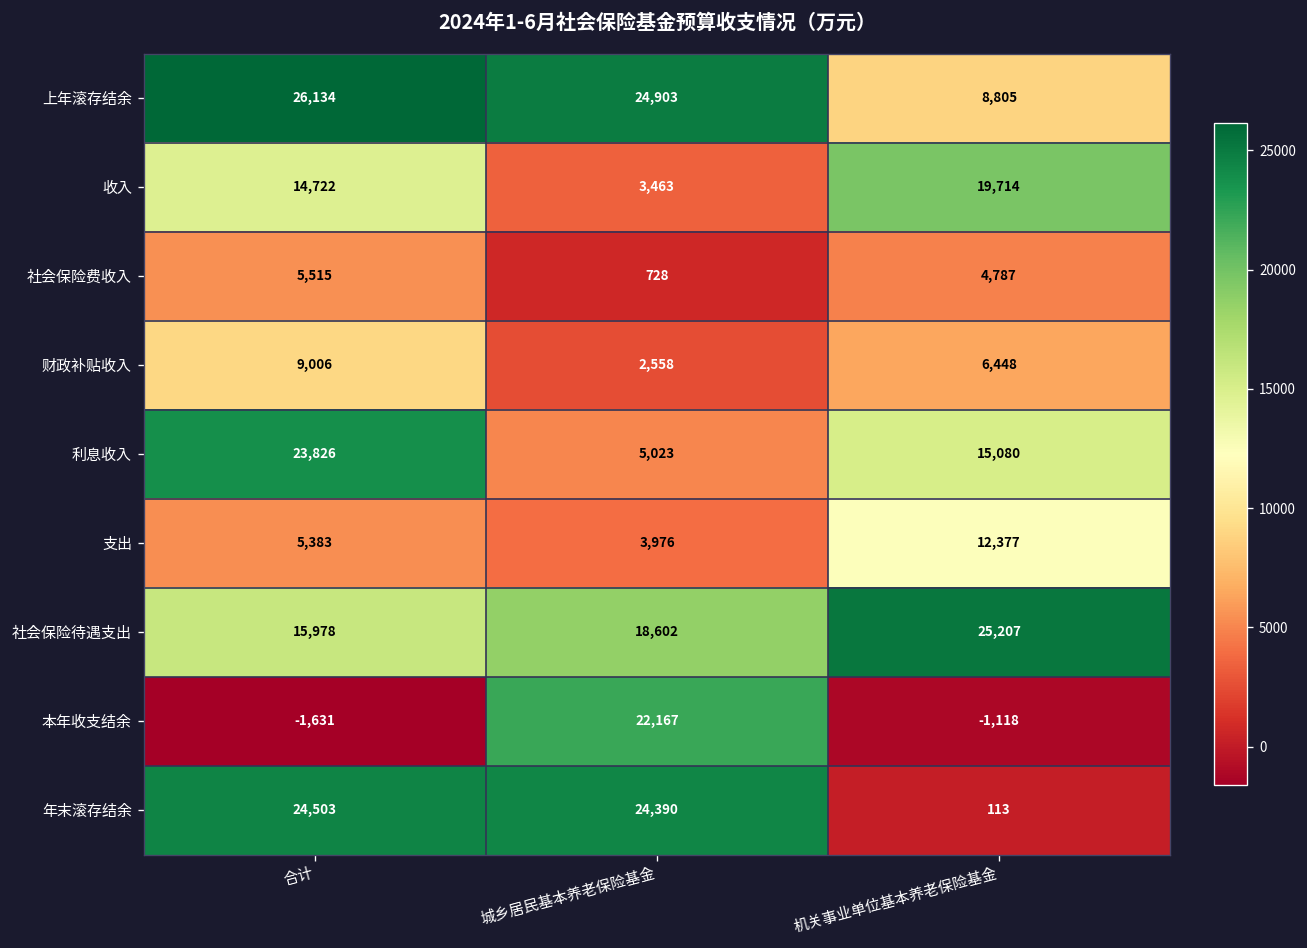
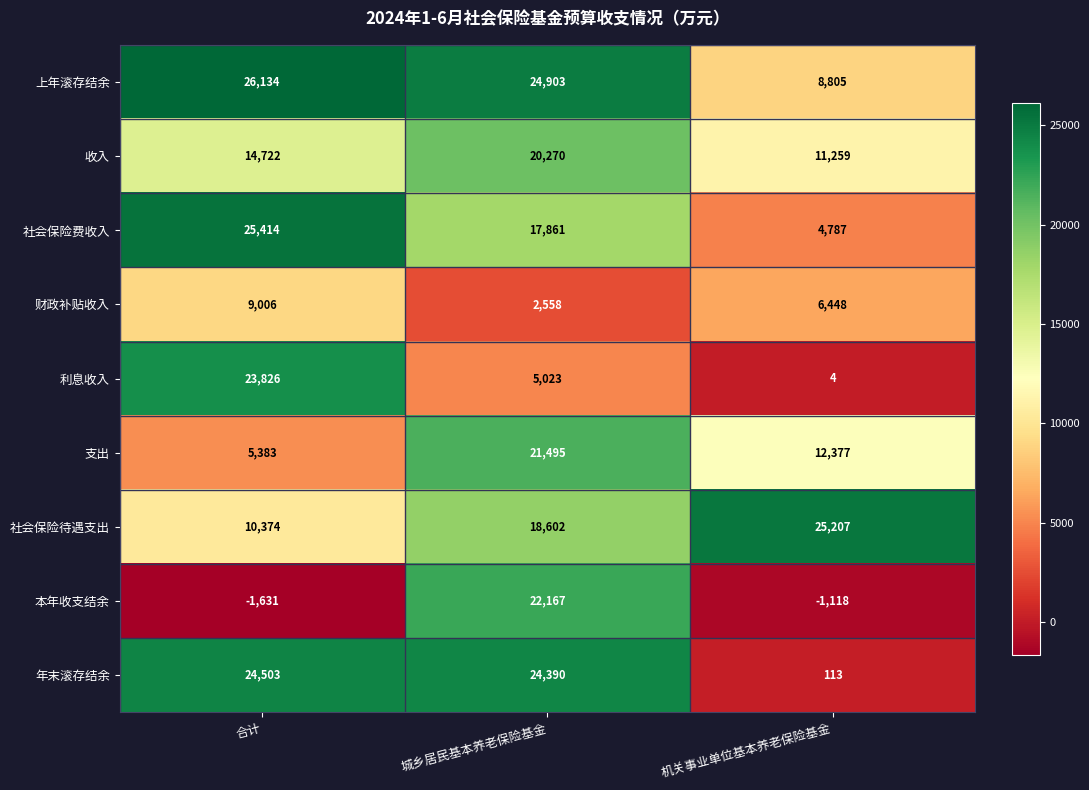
  {
    "上年滚存结余": {
      "合计": "26,134",
      "城乡居民基本养老保险基金": "24,903",
      "机关事业单位基本养老保险基金": "8,805"
    },
    "收入": {
      "合计": "14,722",
-     "城乡居民基本养老保险基金": "3,463",
-     "机关事业单位基本养老保险基金": "19,714"
+     "城乡居民基本养老保险基金": "20,270",
+     "机关事业单位基本养老保险基金": "11,259"
    },
    "社会保险费收入": {
-     "合计": "5,515",
-     "城乡居民基本养老保险基金": "728",
+     "合计": "25,414",
+     "城乡居民基本养老保险基金": "17,861",
      "机关事业单位基本养老保险基金": "4,787"
    },
    "财政补贴收入": {
      "合计": "9,006",
      "城乡居民基本养老保险基金": "2,558",
      "机关事业单位基本养老保险基金": "6,448"
    },
    "利息收入": {
      "合计": "23,826",
      "城乡居民基本养老保险基金": "5,023",
-     "机关事业单位基本养老保险基金": "15,080"
+     "机关事业单位基本养老保险基金": "4"
    },
    "支出": {
      "合计": "5,383",
-     "城乡居民基本养老保险基金": "3,976",
+     "城乡居民基本养老保险基金": "21,495",
      "机关事业单位基本养老保险基金": "12,377"
    },
    "社会保险待遇支出": {
-     "合计": "15,978",
+     "合计": "10,374",
      "城乡居民基本养老保险基金": "18,602",
      "机关事业单位基本养老保险基金": "25,207"
    },
    "本年收支结余": {
      "合计": "-1,631",
      "城乡居民基本养老保险基金": "22,167",
      "机关事业单位基本养老保险基金": "-1,118"
    },
    "年末滚存结余": {
      "合计": "24,503",
      "城乡居民基本养老保险基金": "24,390",
      "机关事业单位基本养老保险基金": "113"
    }
  }
